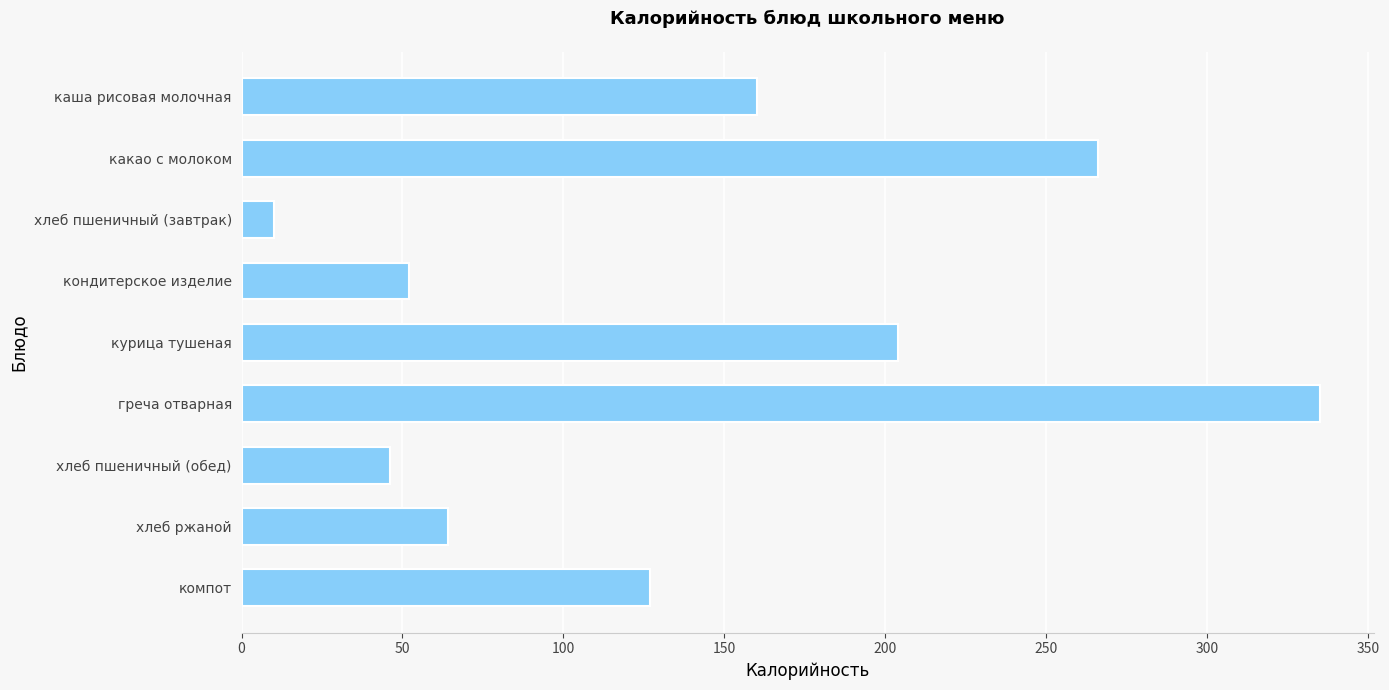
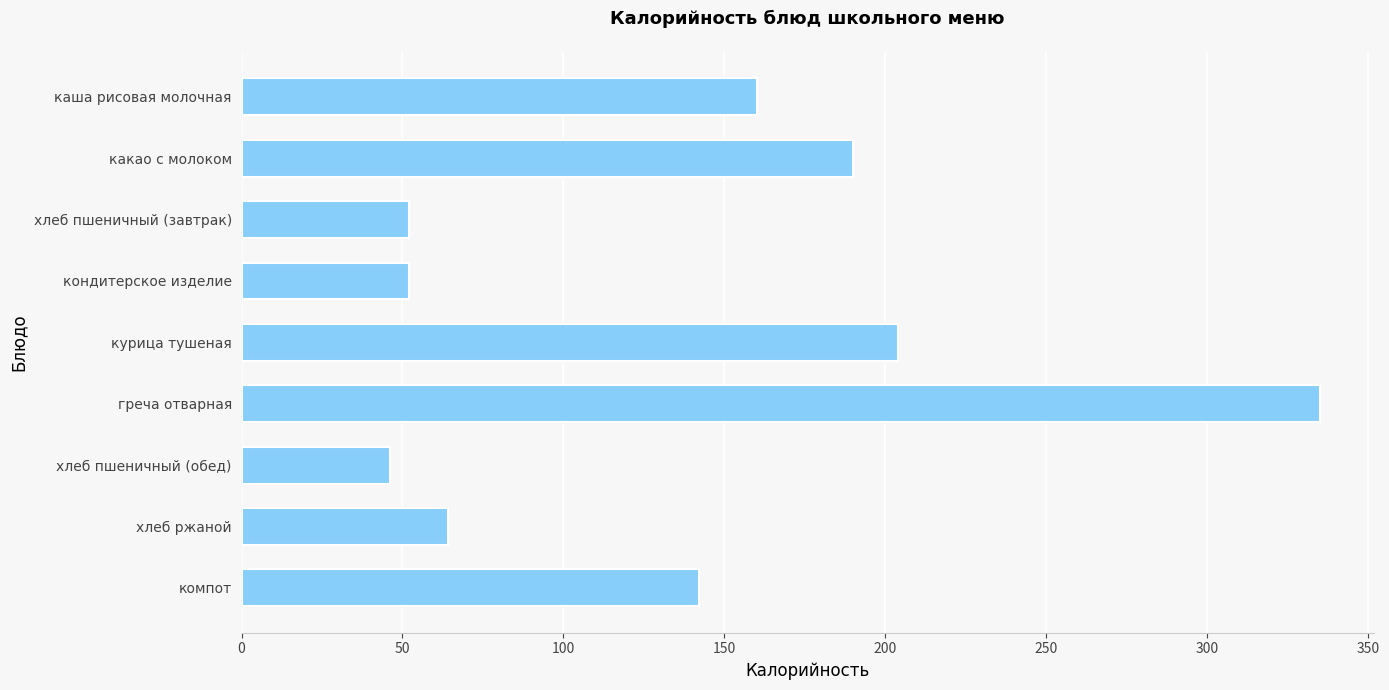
  {
    "каша рисовая молочная": 160,
-   "какао с молоком": 266,
-   "хлеб пшеничный (завтрак)": 10,
+   "какао с молоком": 190,
+   "хлеб пшеничный (завтрак)": 52,
    "кондитерское изделие": 52,
    "курица тушеная": 204,
    "греча отварная": 335,
    "хлеб пшеничный (обед)": 46,
    "хлеб ржаной": 64,
-   "компот": 127
+   "компот": 142
  }
